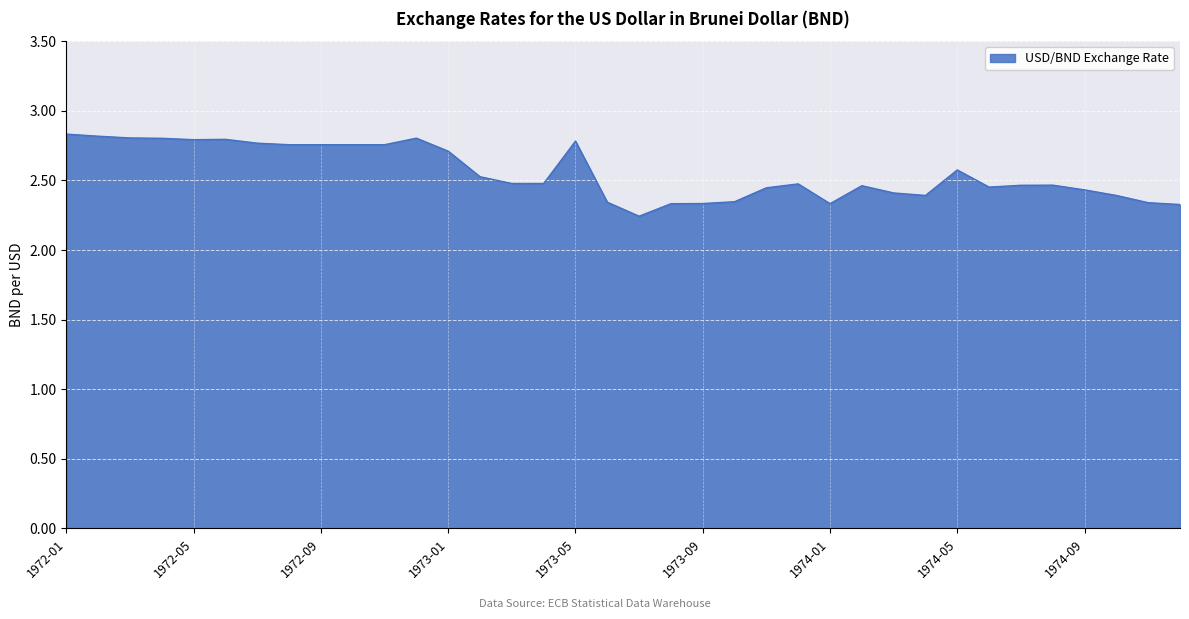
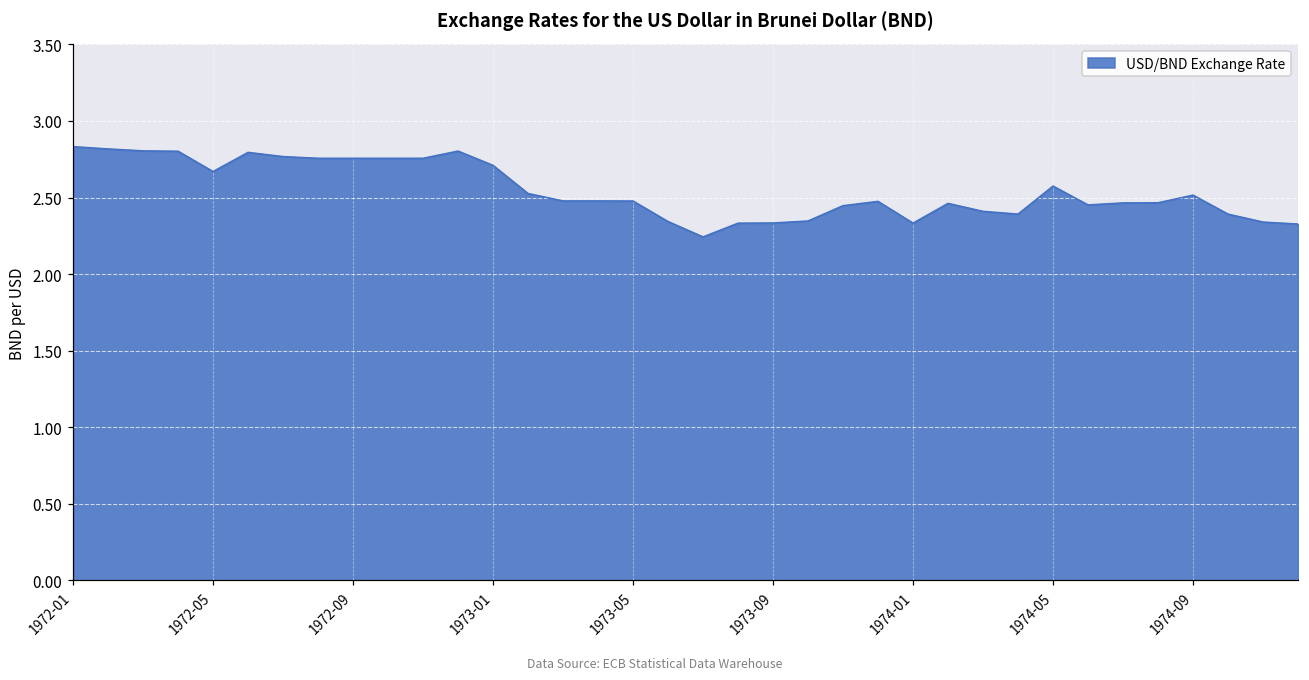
  {
    "1972-01": 2.83,
-   "1972-05": 2.79,
+   "1972-05": 2.67,
    "1972-09": 2.76,
    "1973-01": 2.71,
-   "1973-05": 2.78,
+   "1973-05": 2.48,
    "1973-09": 2.33,
    "1974-01": 2.33,
    "1974-05": 2.58,
-   "1974-09": 2.43
+   "1974-09": 2.52
  }
